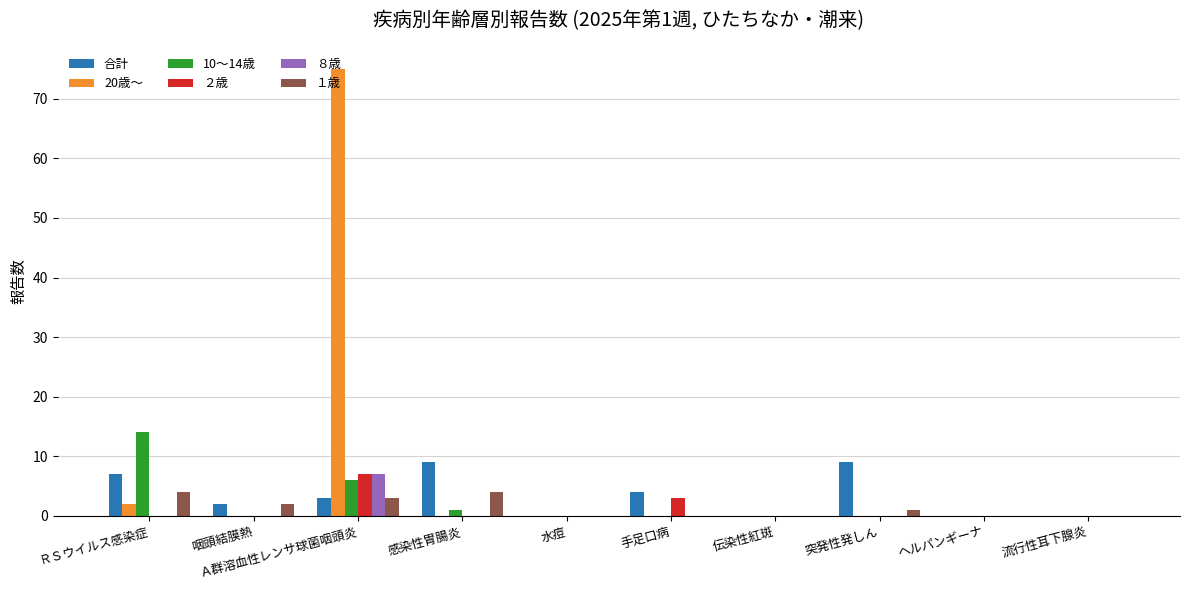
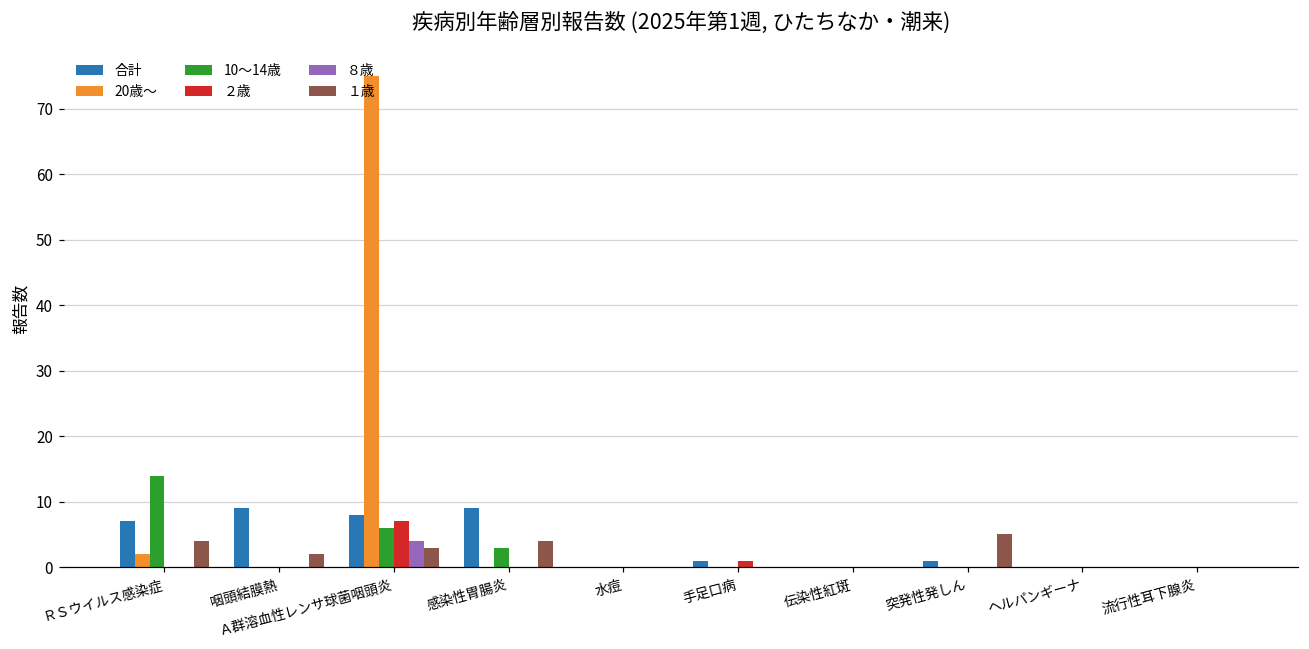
  {
    "合計": {
      "ＲＳウイルス感染症": 7,
-     "咽頭結膜熱": 2,
-     "Ａ群溶血性レンサ球菌咽頭炎": 3,
+     "咽頭結膜熱": 9,
+     "Ａ群溶血性レンサ球菌咽頭炎": 8,
      "感染性胃腸炎": 9,
      "水痘": 0,
-     "手足口病": 4,
+     "手足口病": 1,
      "伝染性紅斑": 0,
-     "突発性発しん": 9,
+     "突発性発しん": 1,
      "ヘルパンギーナ": 0,
      "流行性耳下腺炎": 0
    },
    "20歳～": {
      "ＲＳウイルス感染症": 2,
      "咽頭結膜熱": 0,
      "Ａ群溶血性レンサ球菌咽頭炎": 75,
      "感染性胃腸炎": 0,
      "水痘": 0,
      "手足口病": 0,
      "伝染性紅斑": 0,
      "突発性発しん": 0,
      "ヘルパンギーナ": 0,
      "流行性耳下腺炎": 0
    },
    "10～14歳": {
      "ＲＳウイルス感染症": 14,
      "咽頭結膜熱": 0,
      "Ａ群溶血性レンサ球菌咽頭炎": 6,
-     "感染性胃腸炎": 1,
+     "感染性胃腸炎": 3,
      "水痘": 0,
      "手足口病": 0,
      "伝染性紅斑": 0,
      "突発性発しん": 0,
      "ヘルパンギーナ": 0,
      "流行性耳下腺炎": 0
    },
    "２歳": {
      "ＲＳウイルス感染症": 0,
      "咽頭結膜熱": 0,
      "Ａ群溶血性レンサ球菌咽頭炎": 7,
      "感染性胃腸炎": 0,
      "水痘": 0,
-     "手足口病": 3,
+     "手足口病": 1,
      "伝染性紅斑": 0,
      "突発性発しん": 0,
      "ヘルパンギーナ": 0,
      "流行性耳下腺炎": 0
    },
    "８歳": {
      "ＲＳウイルス感染症": 0,
      "咽頭結膜熱": 0,
-     "Ａ群溶血性レンサ球菌咽頭炎": 7,
+     "Ａ群溶血性レンサ球菌咽頭炎": 4,
      "感染性胃腸炎": 0,
      "水痘": 0,
      "手足口病": 0,
      "伝染性紅斑": 0,
      "突発性発しん": 0,
      "ヘルパンギーナ": 0,
      "流行性耳下腺炎": 0
    },
    "１歳": {
      "ＲＳウイルス感染症": 4,
      "咽頭結膜熱": 2,
      "Ａ群溶血性レンサ球菌咽頭炎": 3,
      "感染性胃腸炎": 4,
      "水痘": 0,
      "手足口病": 0,
      "伝染性紅斑": 0,
-     "突発性発しん": 1,
+     "突発性発しん": 5,
      "ヘルパンギーナ": 0,
      "流行性耳下腺炎": 0
    }
  }
